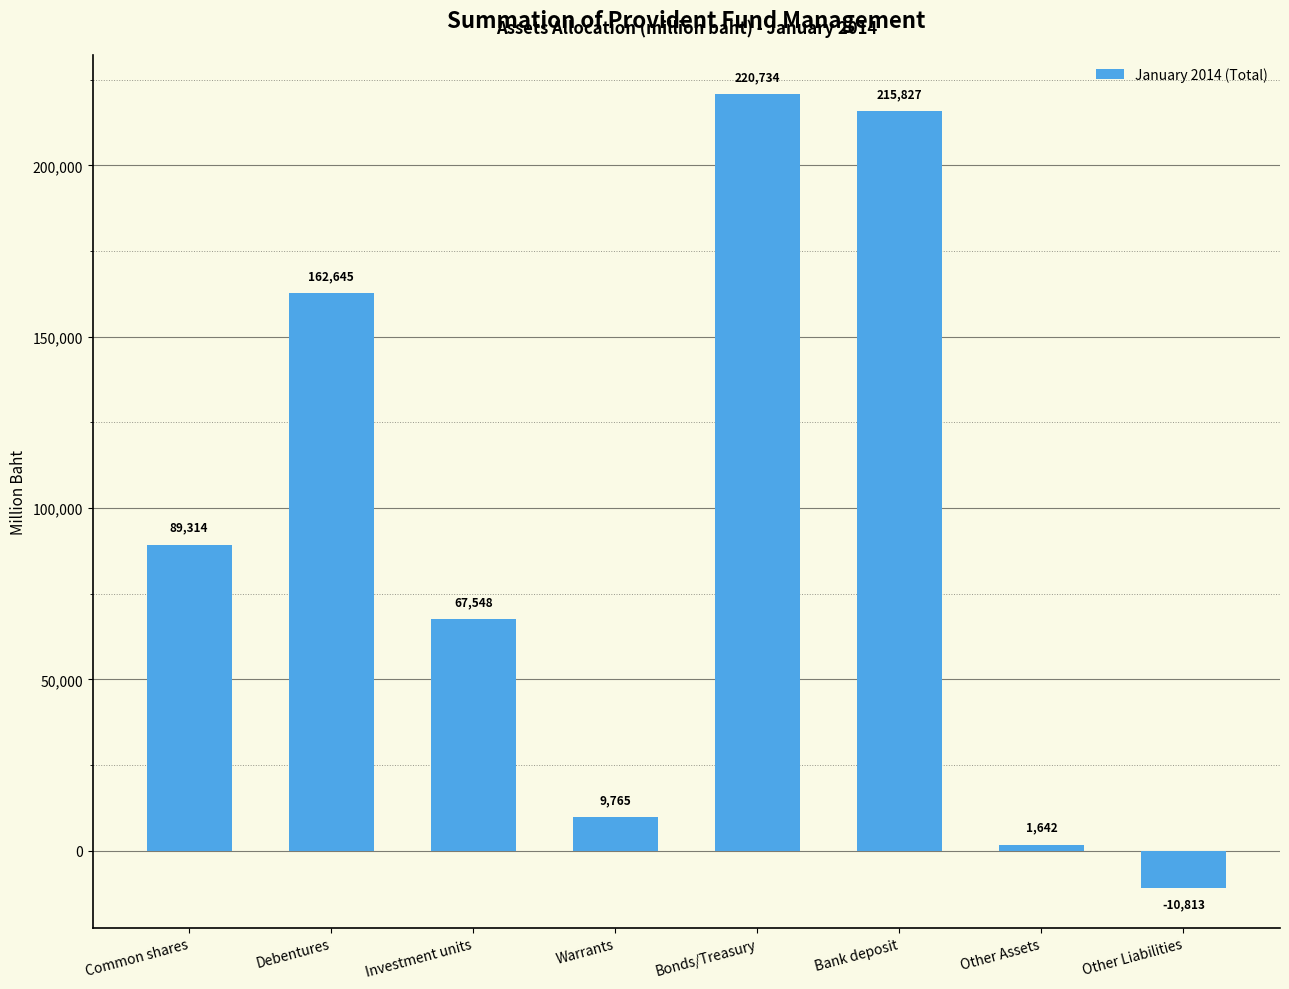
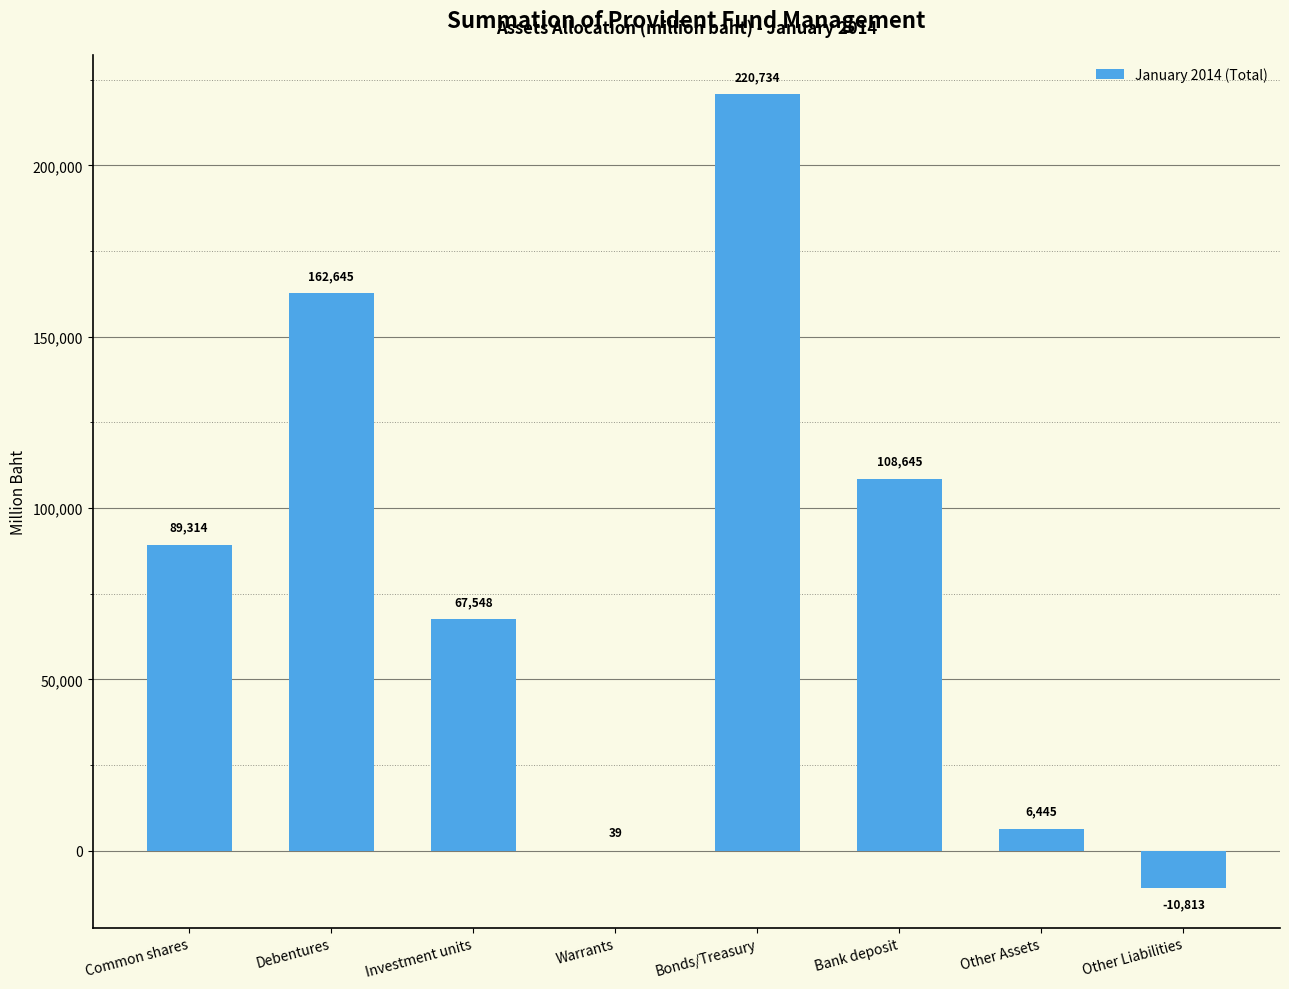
  {
    "Common shares": "89,314",
    "Debentures": "162,645",
    "Investment units": "67,548",
-   "Warrants": "9,765",
+   "Warrants": "39",
    "Bonds/Treasury": "220,734",
-   "Bank deposit": "215,827",
-   "Other Assets": "1,642",
+   "Bank deposit": "108,645",
+   "Other Assets": "6,445",
    "Other Liabilities": "-10,813"
  }
